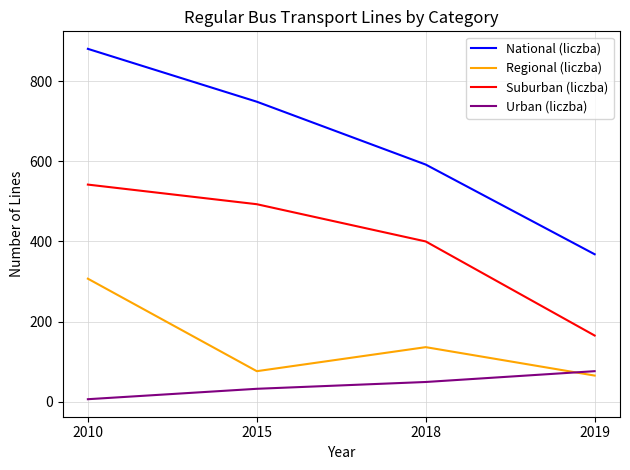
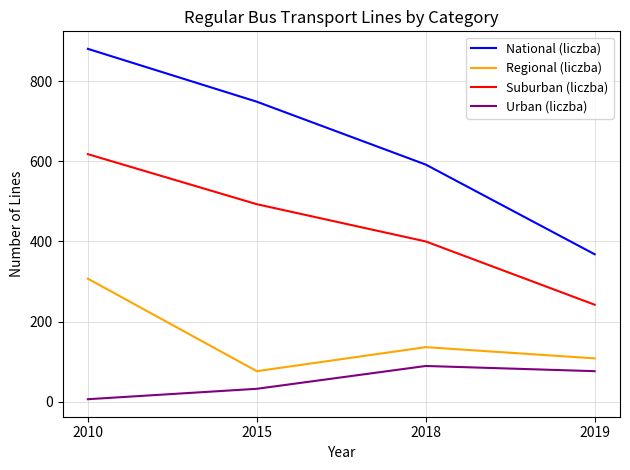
  {
    "National (liczba)": {
      "2010": 880,
      "2015": 750,
      "2018": 590,
      "2019": 370
    },
    "Regional (liczba)": {
      "2010": 310,
      "2015": 80,
      "2018": 140,
-     "2019": 70
+     "2019": 110
    },
    "Suburban (liczba)": {
-     "2010": 540,
+     "2010": 620,
      "2015": 490,
      "2018": 400,
-     "2019": 170
+     "2019": 240
    },
    "Urban (liczba)": {
      "2010": 10,
      "2015": 30,
-     "2018": 50,
+     "2018": 90,
      "2019": 80
    }
  }
